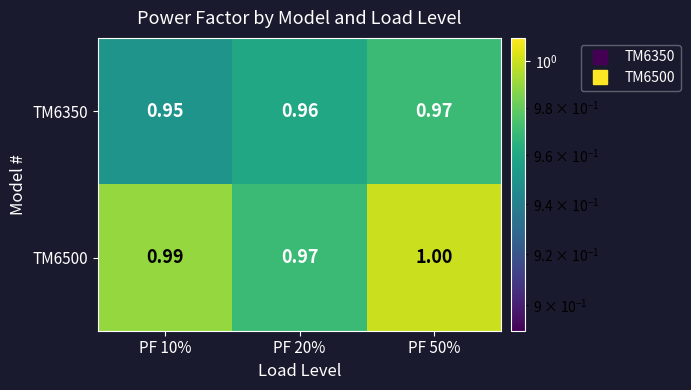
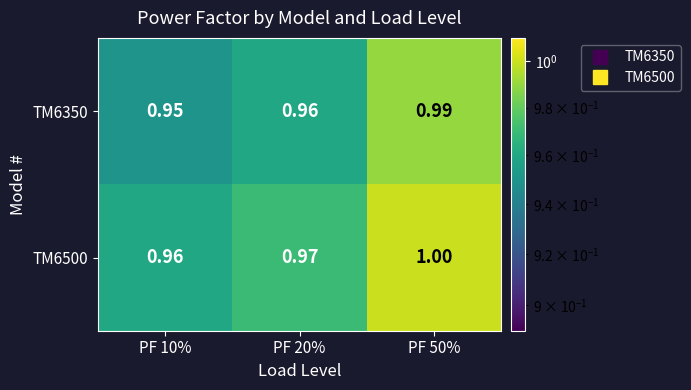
  {
    "TM6350": {
      "PF 10%": 0.95,
      "PF 20%": 0.96,
-     "PF 50%": 0.97
+     "PF 50%": 0.99
    },
    "TM6500": {
-     "PF 10%": 0.99,
+     "PF 10%": 0.96,
      "PF 20%": 0.97,
      "PF 50%": 1.00
    }
  }
